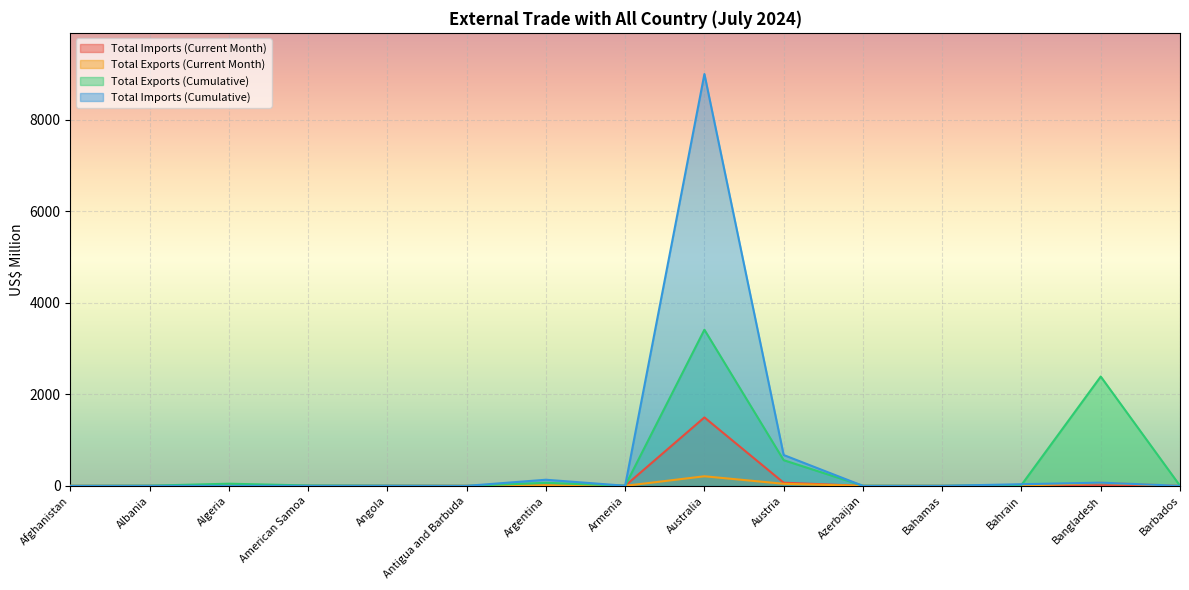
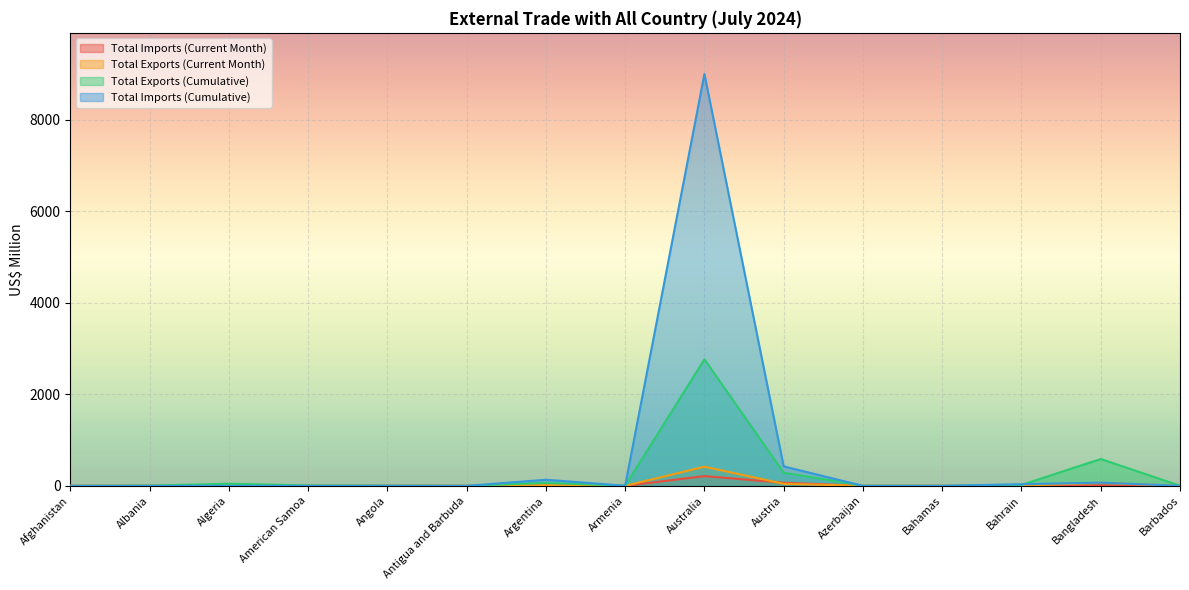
  {
    "Total Imports (Current Month)": {
-     "Australia": 1500,
+     "Australia": 200,
      "Bangladesh": 0
    },
    "Total Exports (Current Month)": {
-     "Australia": 200
+     "Australia": 400
    },
    "Total Exports (Cumulative)": {
-     "Australia": 3400,
-     "Austria": 600,
-     "Bangladesh": 2400
+     "Australia": 2800,
+     "Austria": 300,
+     "Bangladesh": 600
    },
    "Total Imports (Cumulative)": {
      "Argentina": 100,
      "Australia": 9000,
-     "Austria": 700
+     "Austria": 400
    }
  }
